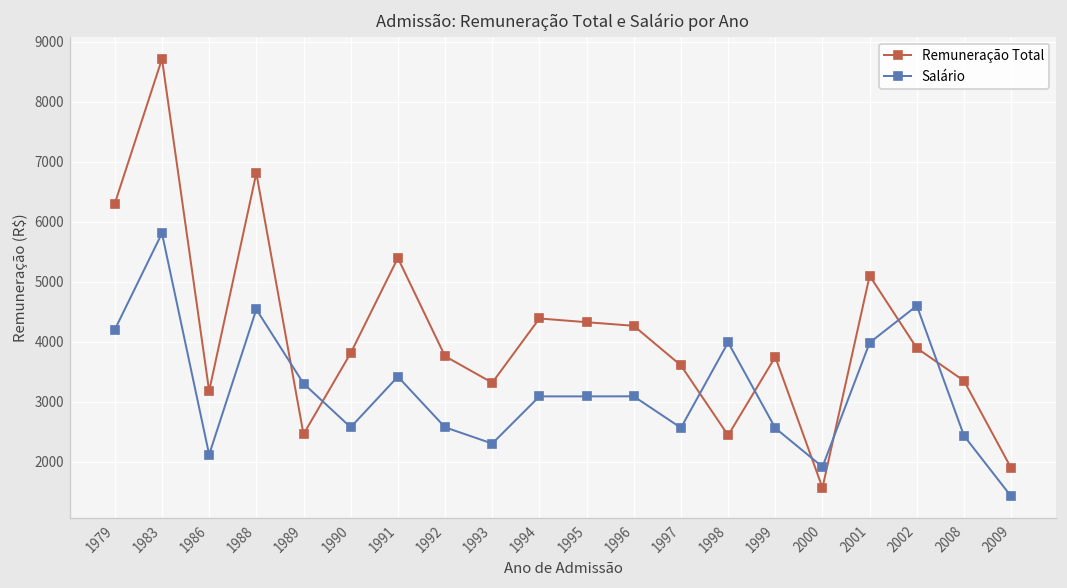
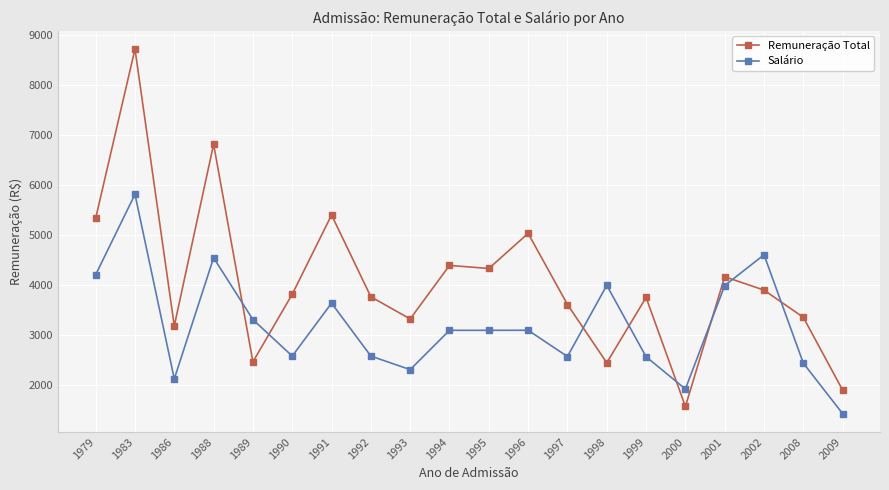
  {
    "Remuneração Total": {
-     "1979": 6300,
+     "1979": 5300,
      "1983": 8700,
      "1986": 3200,
      "1988": 6800,
      "1989": 2500,
      "1990": 3800,
      "1991": 5400,
      "1992": 3800,
      "1993": 3300,
      "1994": 4400,
      "1995": 4300,
-     "1996": 4300,
+     "1996": 5000,
      "1997": 3600,
      "1998": 2400,
      "1999": 3700,
      "2000": 1600,
-     "2001": 5100,
+     "2001": 4200,
      "2002": 3900,
      "2008": 3300,
      "2009": 1900
    },
    "Salário": {
      "1979": 4200,
      "1983": 5800,
      "1986": 2100,
      "1988": 4500,
      "1989": 3300,
      "1990": 2600,
-     "1991": 3400,
+     "1991": 3600,
      "1992": 2600,
      "1993": 2300,
      "1994": 3100,
      "1995": 3100,
      "1996": 3100,
      "1997": 2600,
      "1998": 4000,
      "1999": 2600,
      "2000": 1900,
      "2001": 4000,
      "2002": 4600,
      "2008": 2400,
      "2009": 1400
    }
  }
